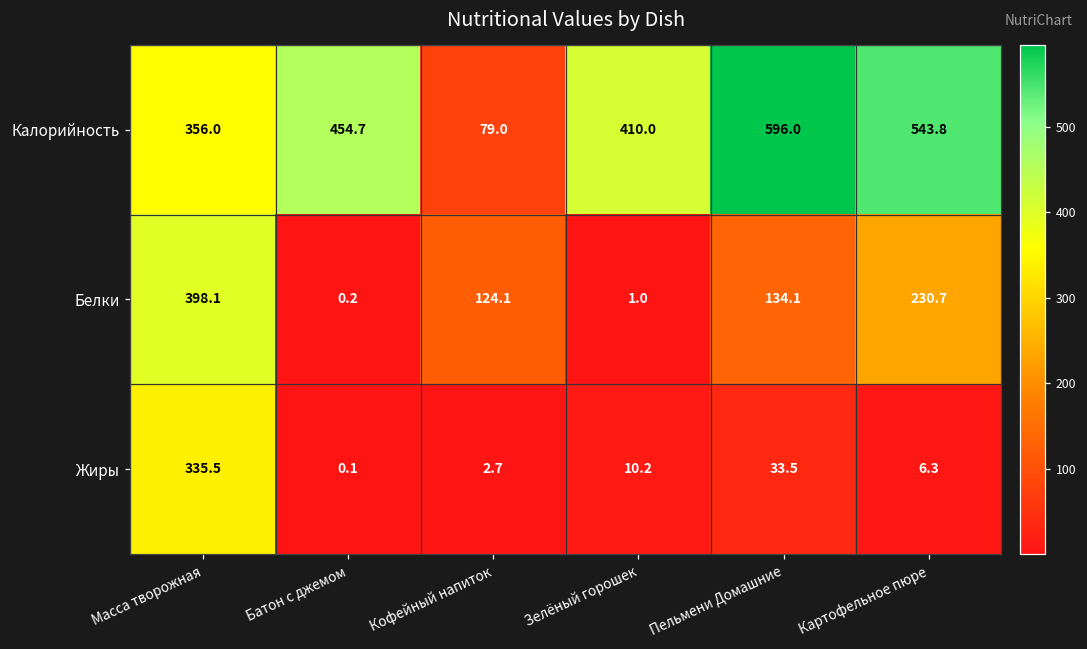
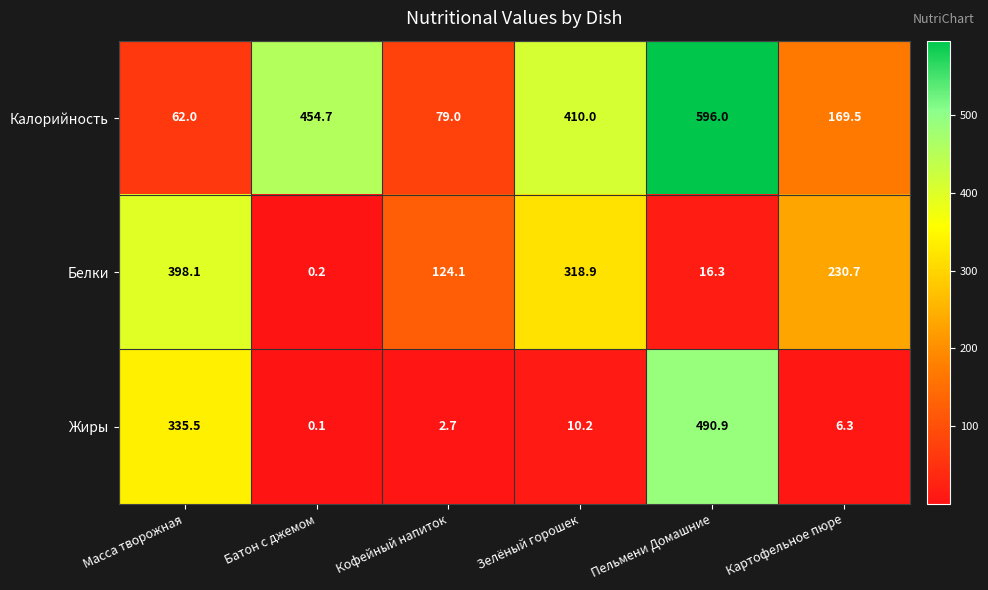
  {
    "Калорийность": {
-     "Масса творожная": 356.0,
+     "Масса творожная": 62.0,
      "Батон с джемом": 454.7,
      "Кофейный напиток": 79.0,
      "Зелёный горошек": 410.0,
      "Пельмени Домашние": 596.0,
-     "Картофельное пюре": 543.8
+     "Картофельное пюре": 169.5
    },
    "Белки": {
      "Масса творожная": 398.1,
      "Батон с джемом": 0.2,
      "Кофейный напиток": 124.1,
-     "Зелёный горошек": 1.0,
-     "Пельмени Домашние": 134.1,
+     "Зелёный горошек": 318.9,
+     "Пельмени Домашние": 16.3,
      "Картофельное пюре": 230.7
    },
    "Жиры": {
      "Масса творожная": 335.5,
      "Батон с джемом": 0.1,
      "Кофейный напиток": 2.7,
      "Зелёный горошек": 10.2,
-     "Пельмени Домашние": 33.5,
+     "Пельмени Домашние": 490.9,
      "Картофельное пюре": 6.3
    }
  }
